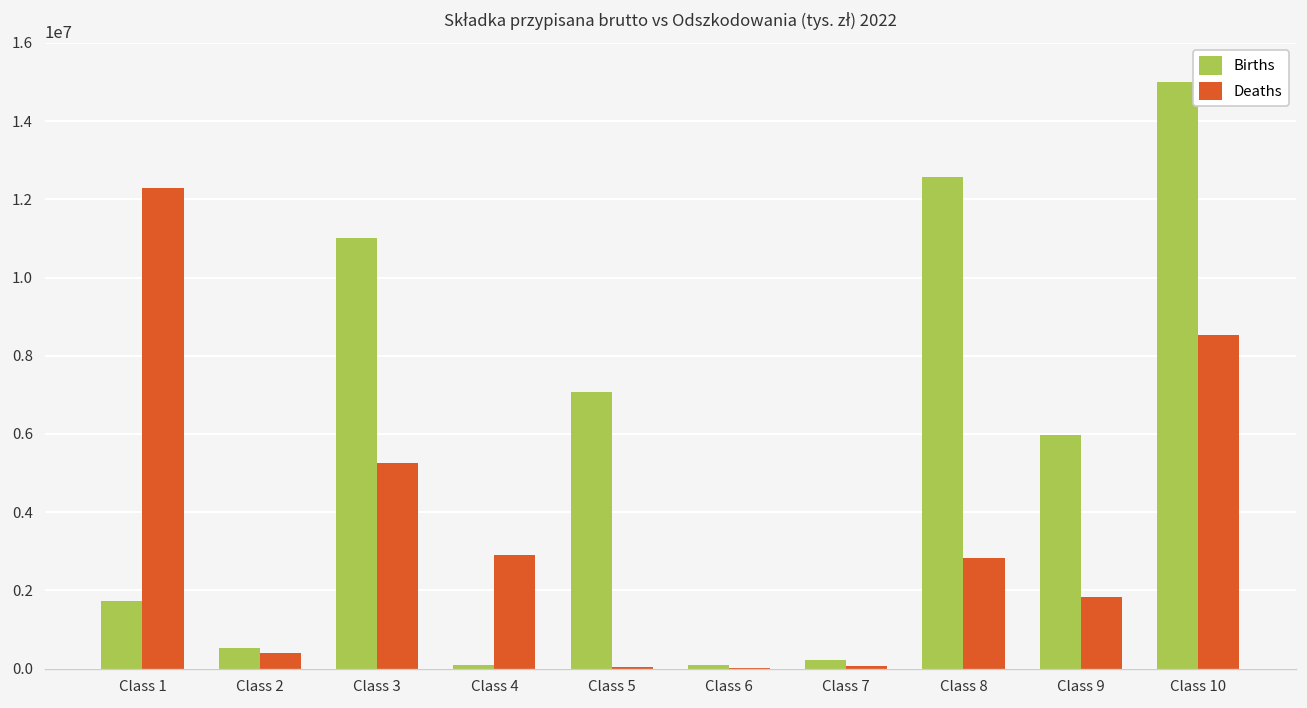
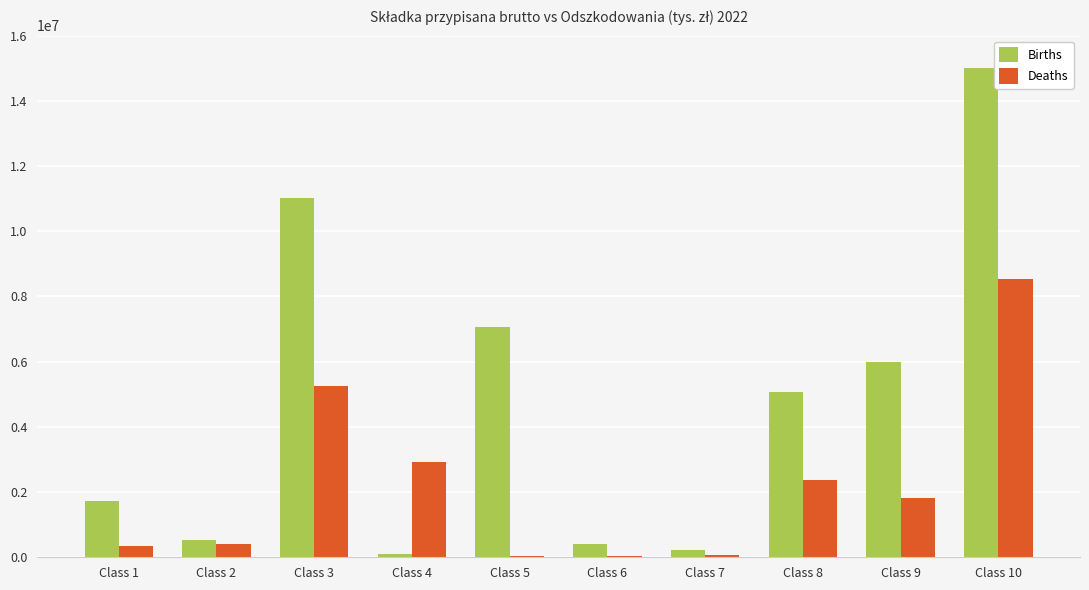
  {
    "Births": {
      "Class 1": 1700000,
      "Class 2": 500000,
      "Class 3": 11000000,
      "Class 4": 100000,
      "Class 5": 7100000,
-     "Class 6": 100000,
+     "Class 6": 400000,
      "Class 7": 200000,
-     "Class 8": 12600000,
+     "Class 8": 5100000,
      "Class 9": 6000000,
      "Class 10": 15000000
    },
    "Deaths": {
-     "Class 1": 12300000,
+     "Class 1": 300000,
      "Class 2": 400000,
      "Class 3": 5300000,
      "Class 4": 2900000,
-     "Class 8": 2800000,
+     "Class 8": 2400000,
      "Class 9": 1800000,
      "Class 10": 8500000
    }
  }
